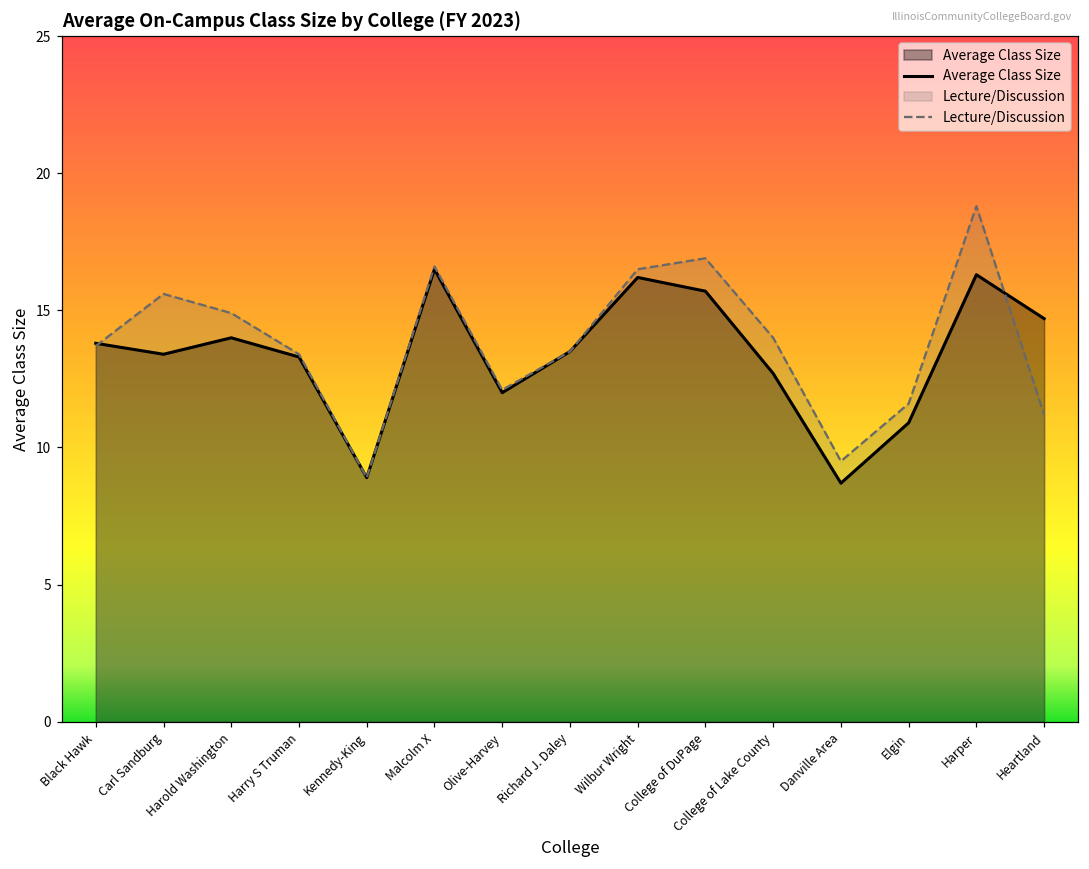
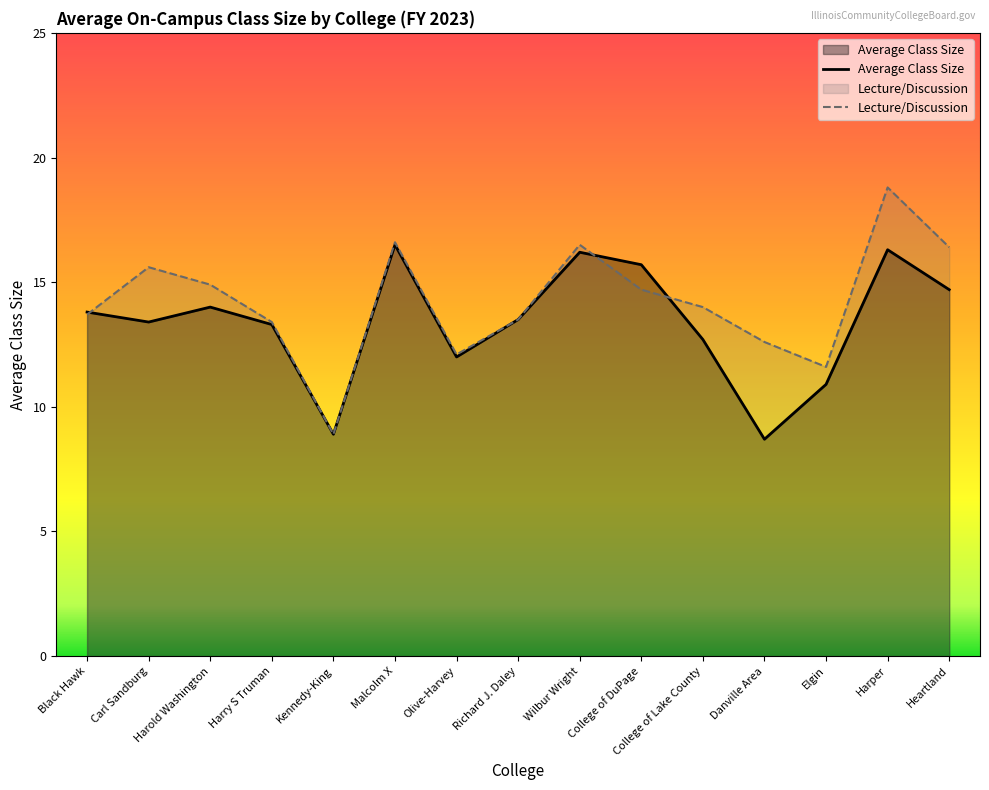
  {
    "Average Class Size": {
      "Carl Sandburg": 13.4,
      "Harold Washington": 14.0,
      "Wilbur Wright": 16.2,
      "College of DuPage": 15.7,
      "College of Lake County": 12.7,
      "Danville Area": 8.7,
      "Elgin": 10.9,
      "Harper": 16.3,
      "Heartland": 14.7
    },
    "Lecture/Discussion": {
      "Carl Sandburg": 15.6,
      "Harold Washington": 14.9,
      "Wilbur Wright": 16.5,
-     "College of DuPage": 16.9,
+     "College of DuPage": 14.7,
      "College of Lake County": 14.0,
-     "Danville Area": 9.5,
+     "Danville Area": 12.6,
      "Elgin": 11.6,
      "Harper": 18.8,
-     "Heartland": 11.2
+     "Heartland": 16.4
    }
  }
